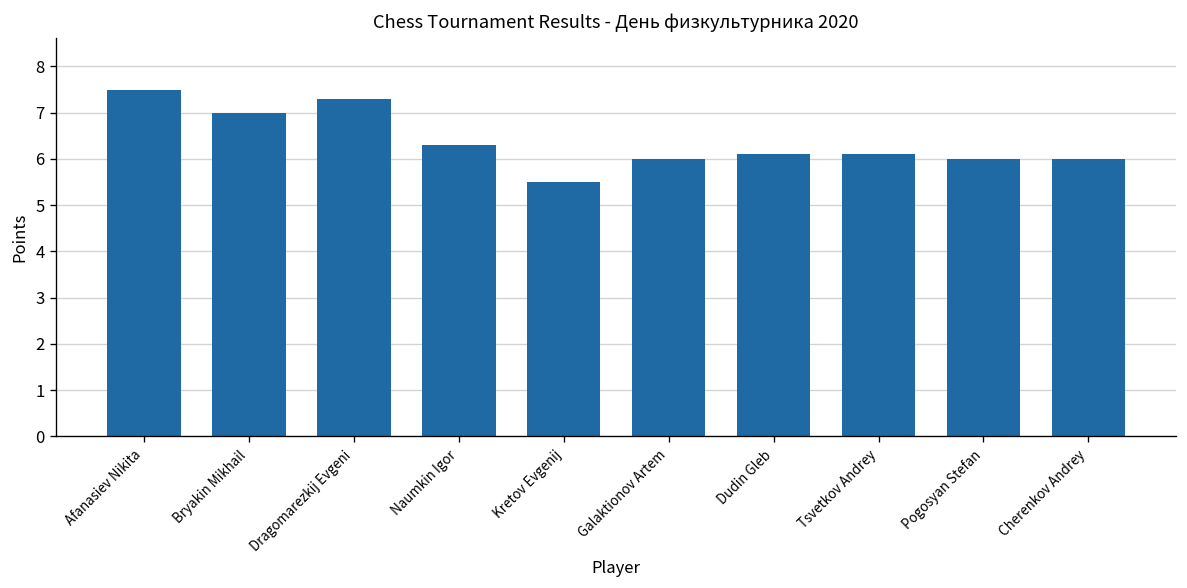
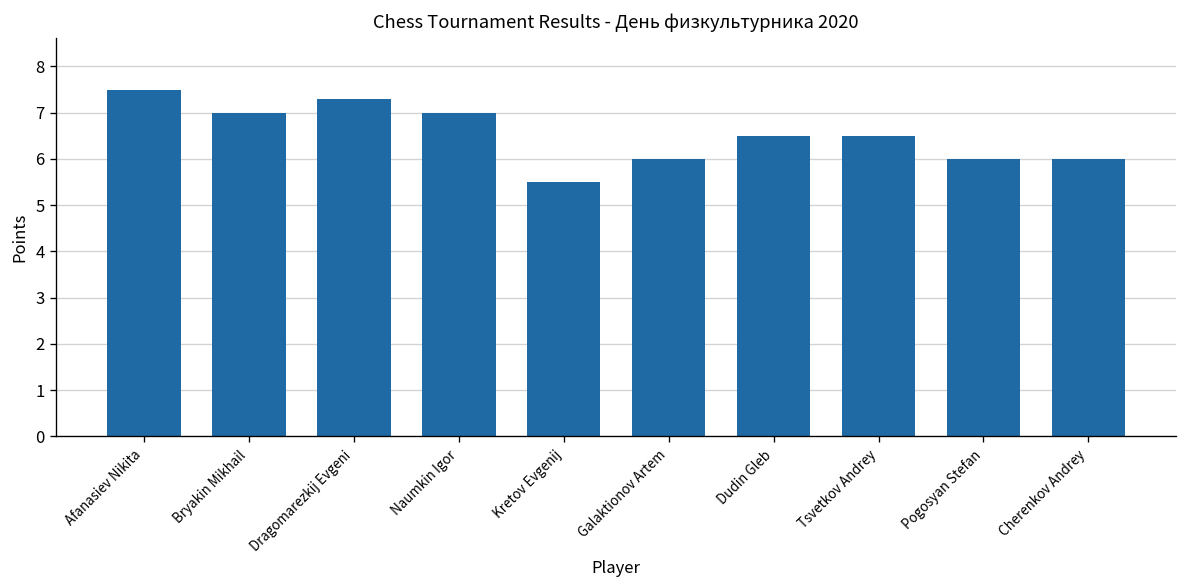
  {
    "Afanasiev Nikita": 7.5,
    "Bryakin Mikhail": 7.0,
    "Dragomarezkij Evgeni": 7.3,
-   "Naumkin Igor": 6.3,
+   "Naumkin Igor": 7.0,
    "Kretov Evgenij": 5.5,
    "Galaktionov Artem": 6.0,
-   "Dudin Gleb": 6.1,
-   "Tsvetkov Andrey": 6.1,
+   "Dudin Gleb": 6.5,
+   "Tsvetkov Andrey": 6.5,
    "Pogosyan Stefan": 6.0,
    "Cherenkov Andrey": 6.0
  }
